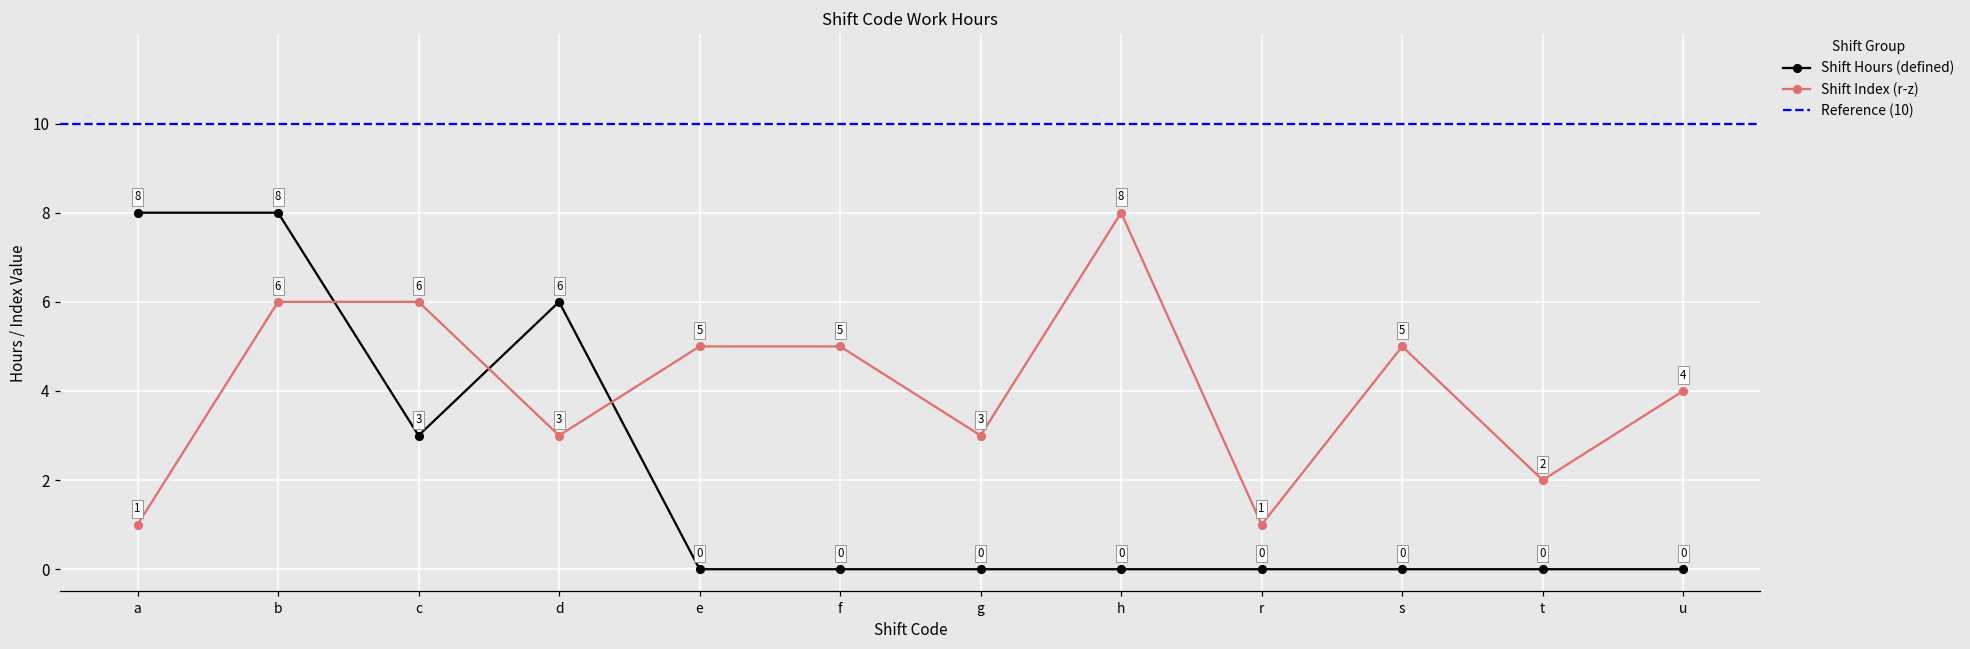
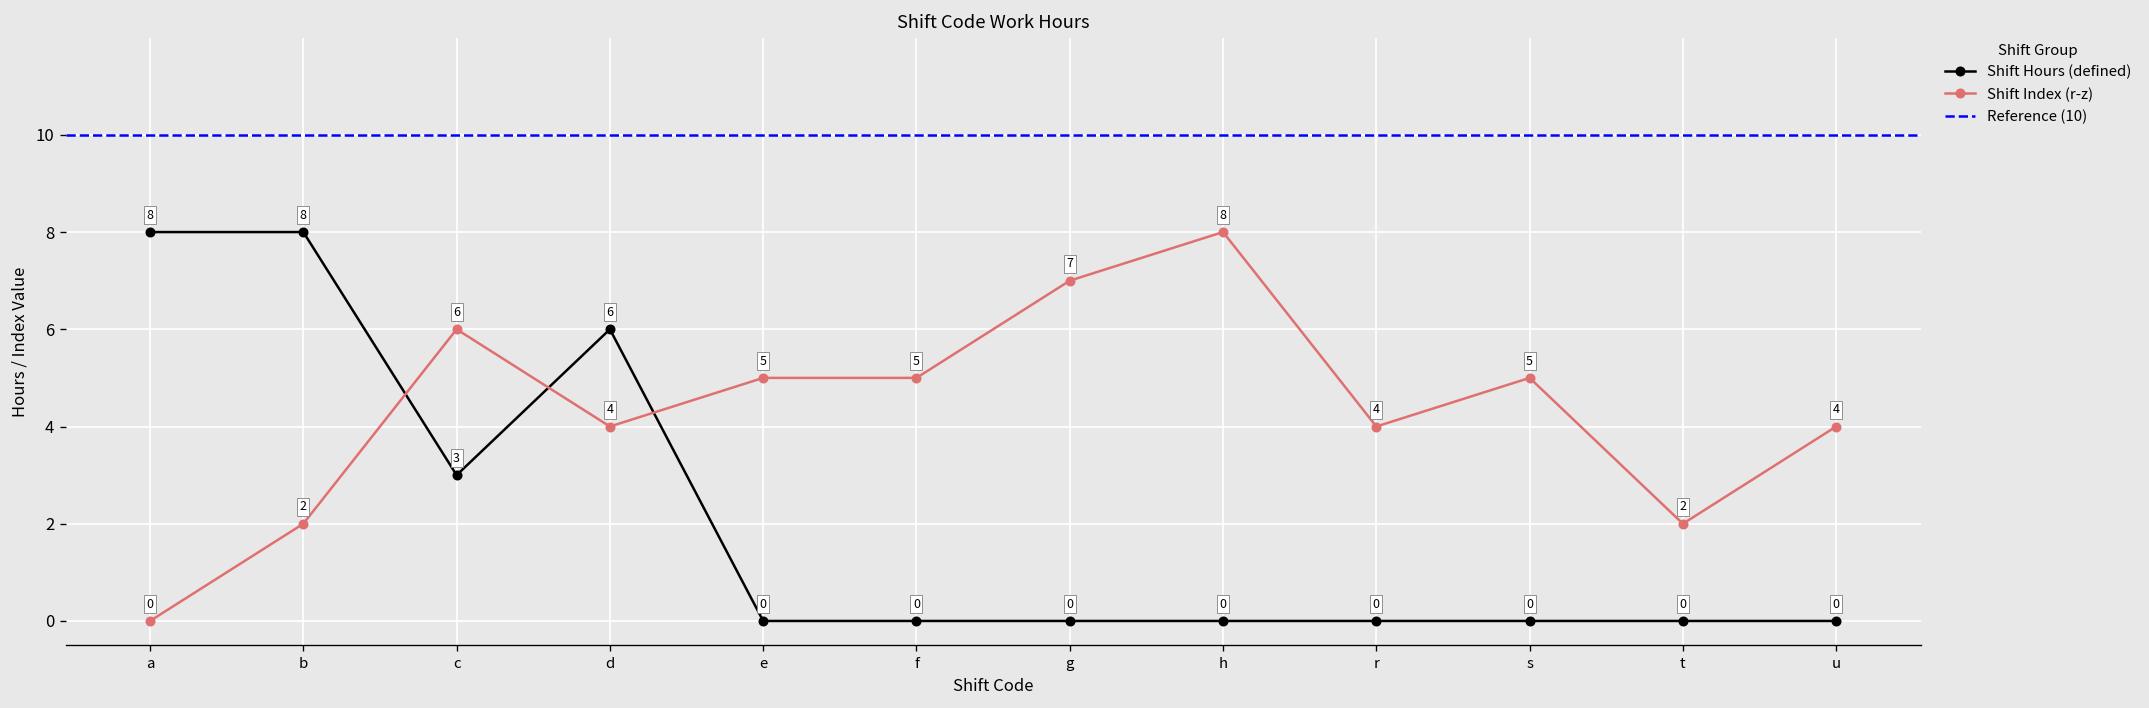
  {
    "Shift Index (r-z)": {
-     "a": 1,
-     "b": 6,
-     "d": 3,
-     "g": 3,
-     "r": 1
+     "a": 0,
+     "b": 2,
+     "d": 4,
+     "g": 7,
+     "r": 4
    }
  }
